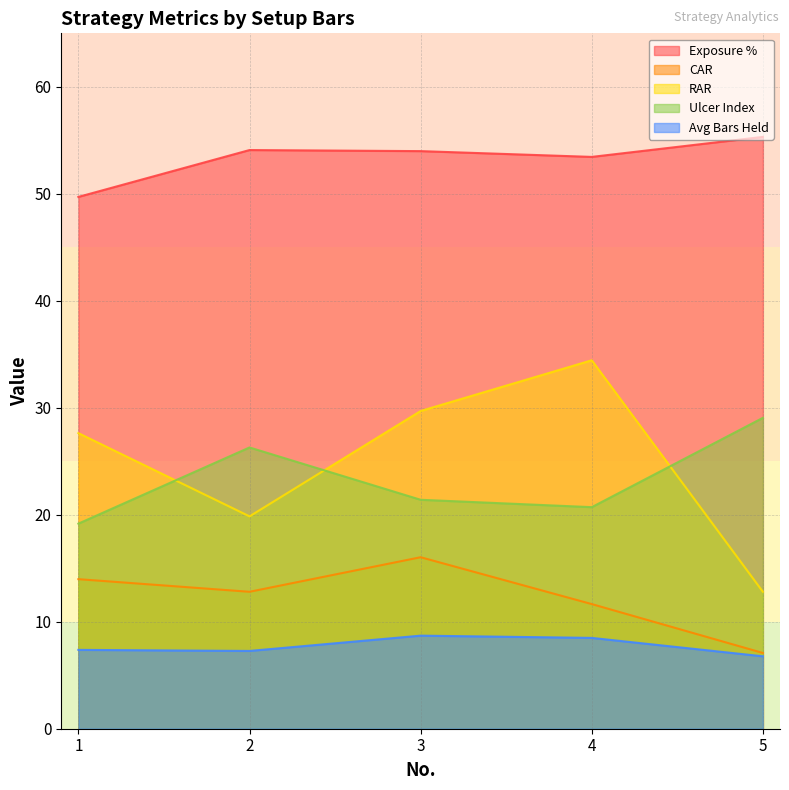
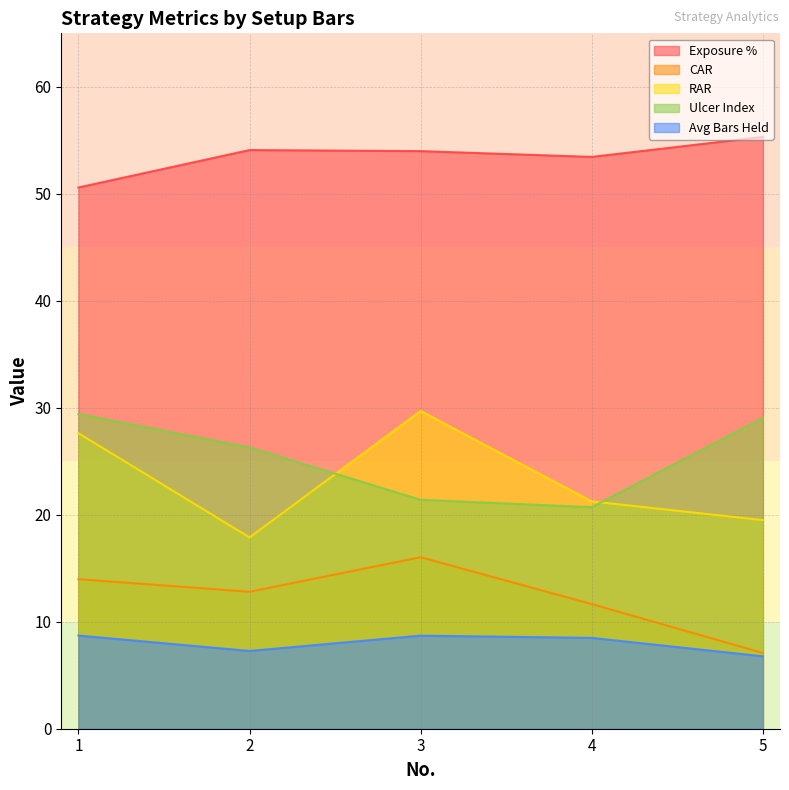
  {
    "Exposure %": {
-     "1": 49.7,
+     "1": 50.6,
      "2": 54.1,
      "3": 54.0,
      "4": 53.5
    },
    "CAR": {
      "1": 14.0,
      "2": 12.8,
      "3": 16.0,
      "4": 11.7,
      "5": 7.1
    },
    "RAR": {
      "1": 27.6,
-     "2": 19.9,
+     "2": 17.9,
      "3": 29.7,
-     "4": 34.4,
-     "5": 12.8
+     "4": 21.3,
+     "5": 19.5
    },
    "Ulcer Index": {
-     "1": 19.2,
+     "1": 29.4,
      "2": 26.3,
      "3": 21.4,
      "4": 20.7,
      "5": 29.1
    },
    "Avg Bars Held": {
-     "1": 7.4,
+     "1": 8.7,
      "2": 7.3,
      "3": 8.7,
      "4": 8.5,
      "5": 6.8
    }
  }
